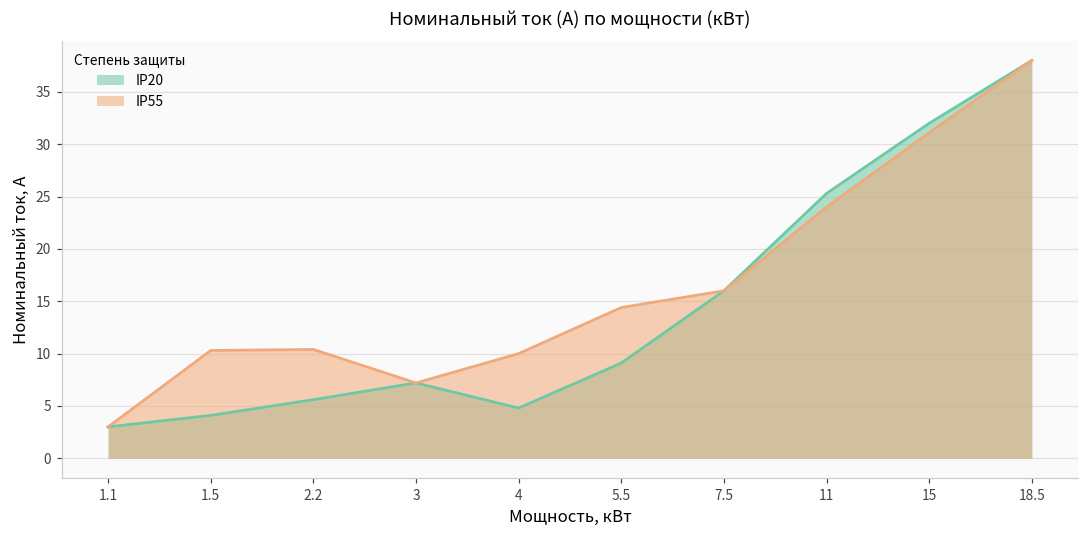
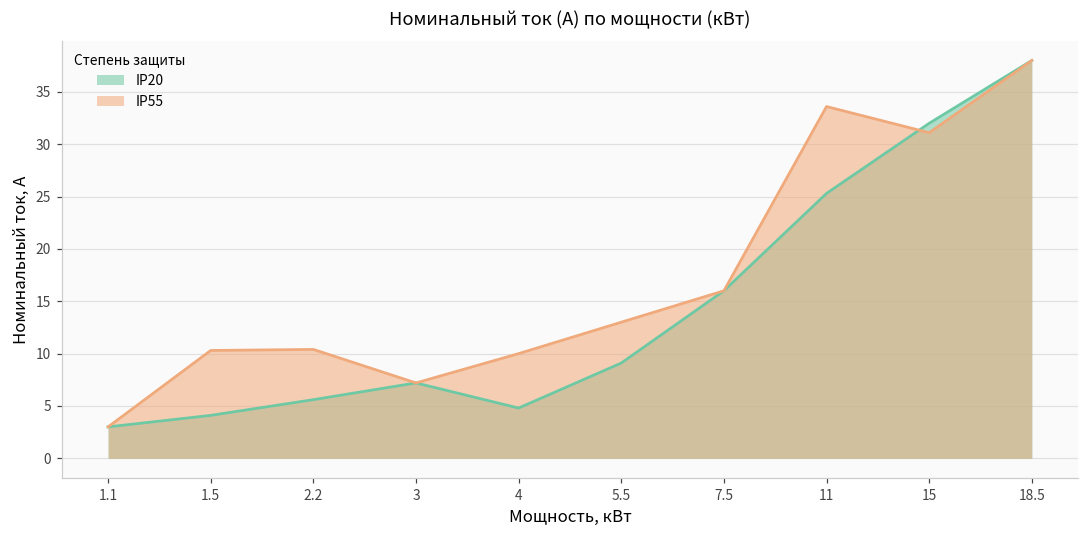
  {
    "IP20": {
      "1.5": 4,
      "2.2": 6,
      "4": 5,
      "5.5": 9,
      "11": 25,
      "15": 32
    },
    "IP55": {
      "1.5": 10,
      "2.2": 10,
      "4": 10,
-     "5.5": 14,
-     "11": 24,
+     "5.5": 13,
+     "11": 34,
      "15": 31
    }
  }
